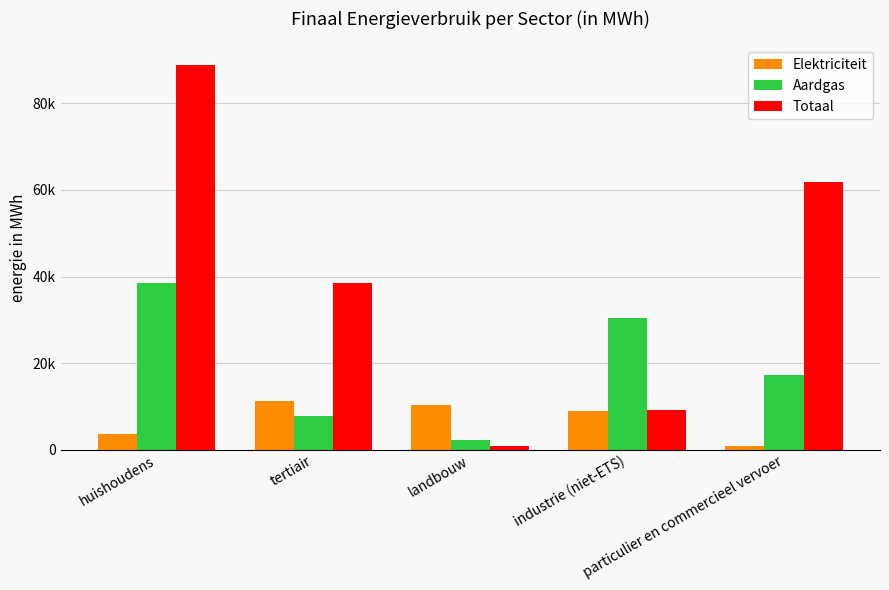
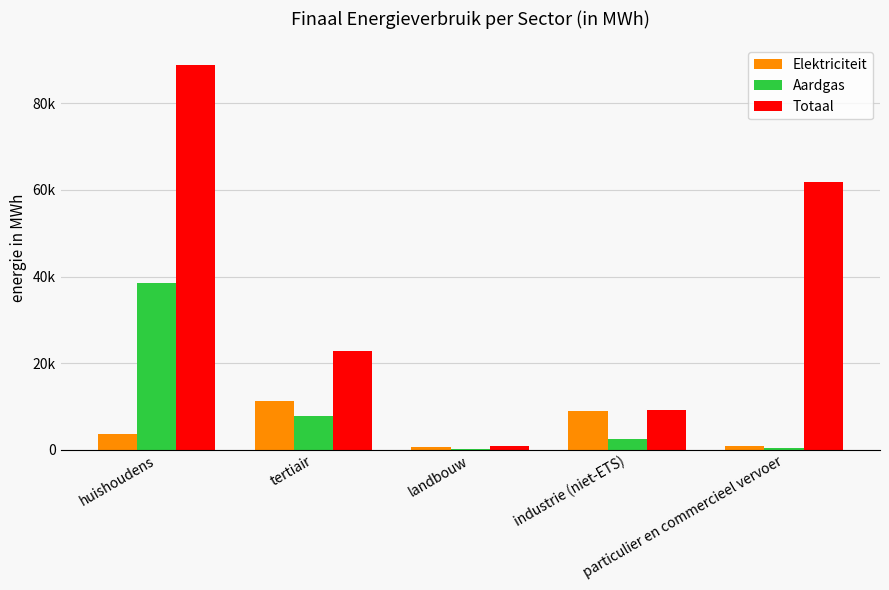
  {
    "Elektriciteit": {
      "huishoudens": 4000,
      "tertiair": 11000,
-     "landbouw": 10000,
+     "landbouw": 1000,
      "industrie (niet-ETS)": 9000,
      "particulier en commercieel vervoer": 1000
    },
    "Aardgas": {
      "huishoudens": 38000,
      "tertiair": 8000,
-     "landbouw": 2000,
-     "industrie (niet-ETS)": 30000,
-     "particulier en commercieel vervoer": 17000
+     "landbouw": 0,
+     "industrie (niet-ETS)": 3000,
+     "particulier en commercieel vervoer": 0
    },
    "Totaal": {
      "huishoudens": 89000,
-     "tertiair": 38000,
+     "tertiair": 23000,
      "landbouw": 1000,
      "industrie (niet-ETS)": 9000,
      "particulier en commercieel vervoer": 62000
    }
  }
